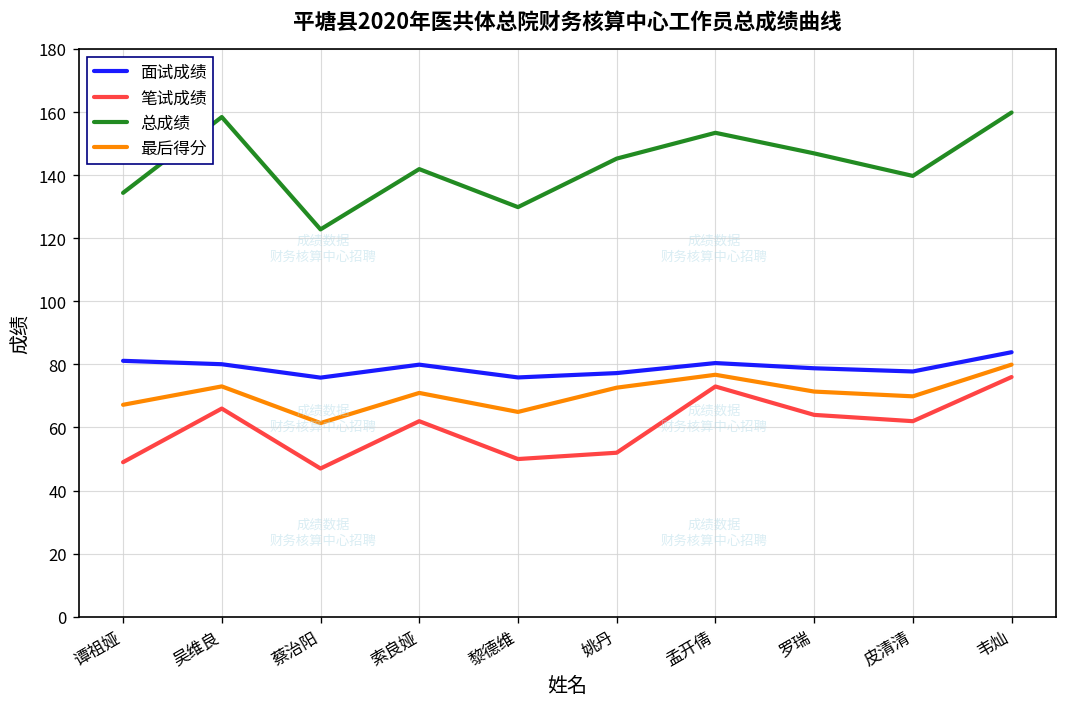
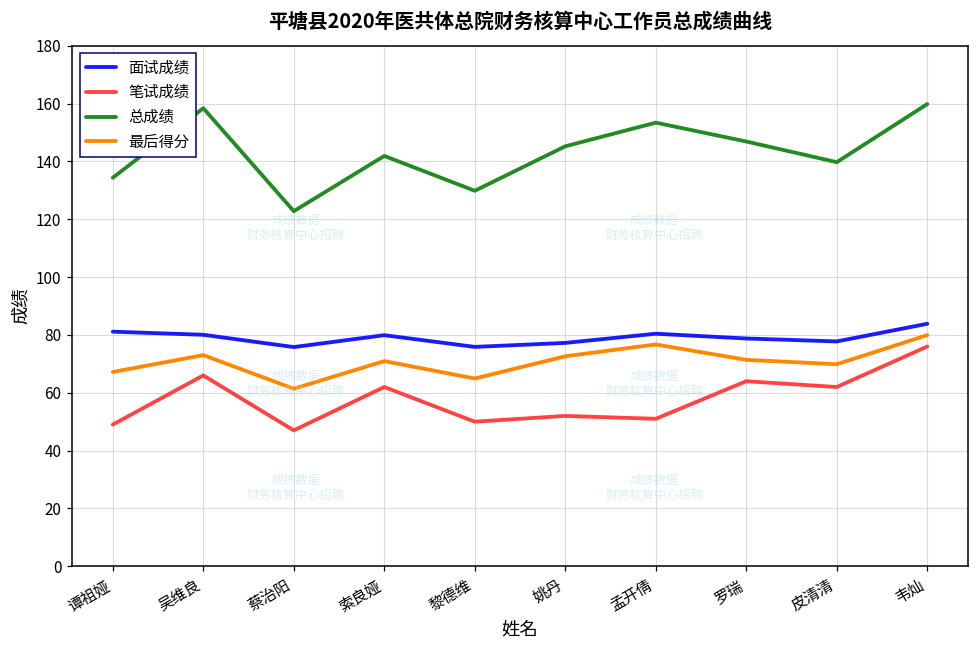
  {
    "面试成绩": {
      "谭祖娅": 81,
      "吴维良": 80,
      "蔡治阳": 76,
      "索良娅": 80,
      "黎德维": 76,
      "姚丹": 77,
      "孟开倩": 80,
      "罗瑞": 79,
      "皮清清": 78,
      "韦灿": 84
    },
    "笔试成绩": {
      "谭祖娅": 49,
      "吴维良": 66,
      "蔡治阳": 47,
      "索良娅": 62,
      "黎德维": 50,
      "姚丹": 52,
-     "孟开倩": 73,
+     "孟开倩": 51,
      "罗瑞": 64,
      "皮清清": 62,
      "韦灿": 76
    },
    "总成绩": {
      "谭祖娅": 134,
      "吴维良": 158,
      "蔡治阳": 123,
      "索良娅": 142,
      "黎德维": 130,
      "姚丹": 145,
      "孟开倩": 153,
      "罗瑞": 147,
      "皮清清": 140,
      "韦灿": 160
    },
    "最后得分": {
      "谭祖娅": 67,
      "吴维良": 73,
      "蔡治阳": 61,
      "索良娅": 71,
      "黎德维": 65,
      "姚丹": 73,
      "孟开倩": 77,
      "罗瑞": 71,
      "皮清清": 70,
      "韦灿": 80
    }
  }
